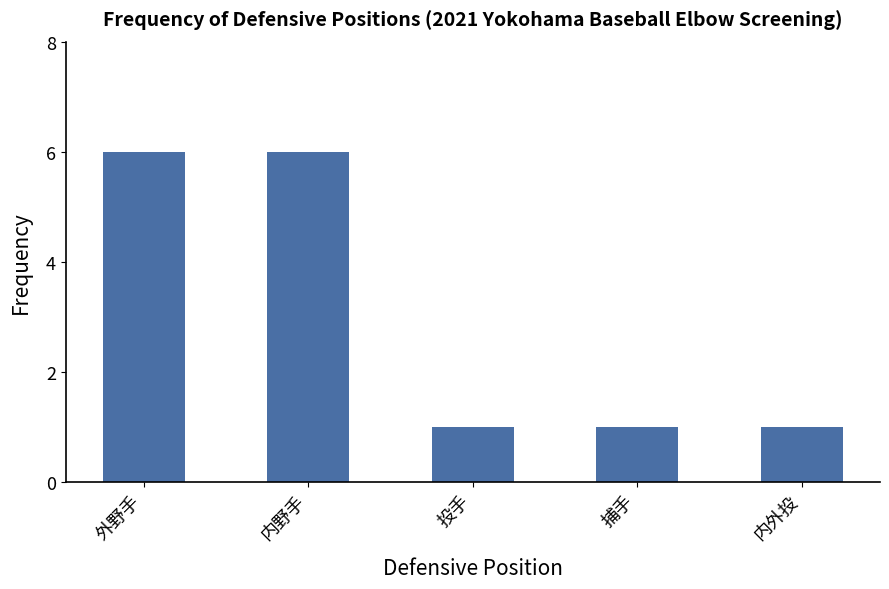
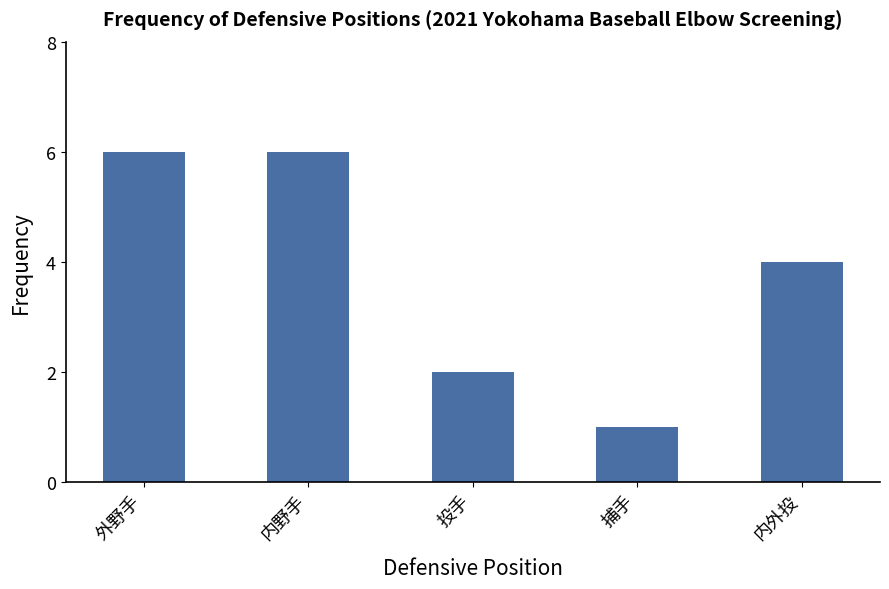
  {
    "外野手": 6,
    "内野手": 6,
-   "投手": 1,
+   "投手": 2,
    "捕手": 1,
-   "内外投": 1
+   "内外投": 4
  }
